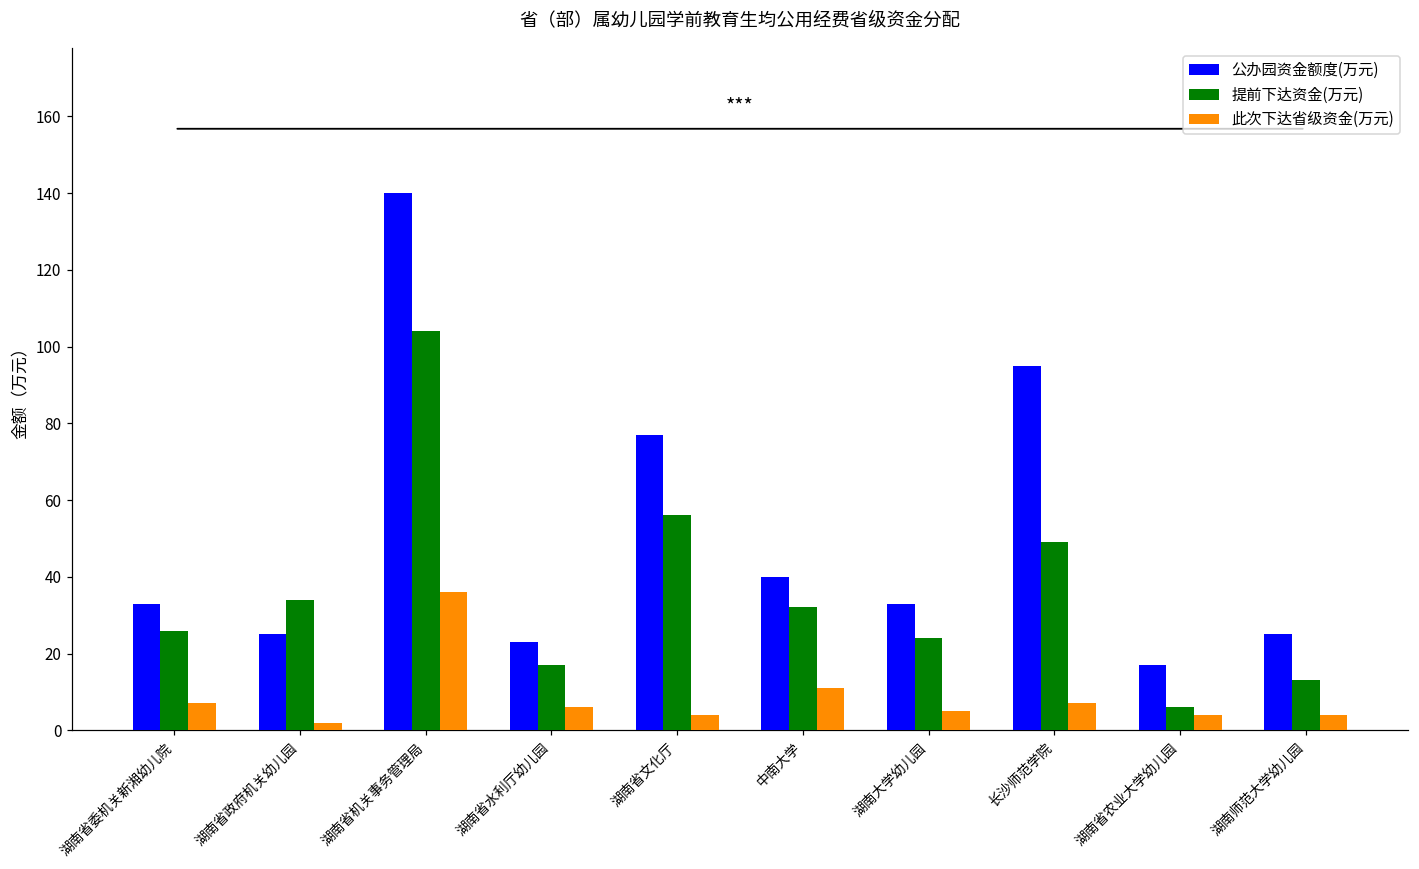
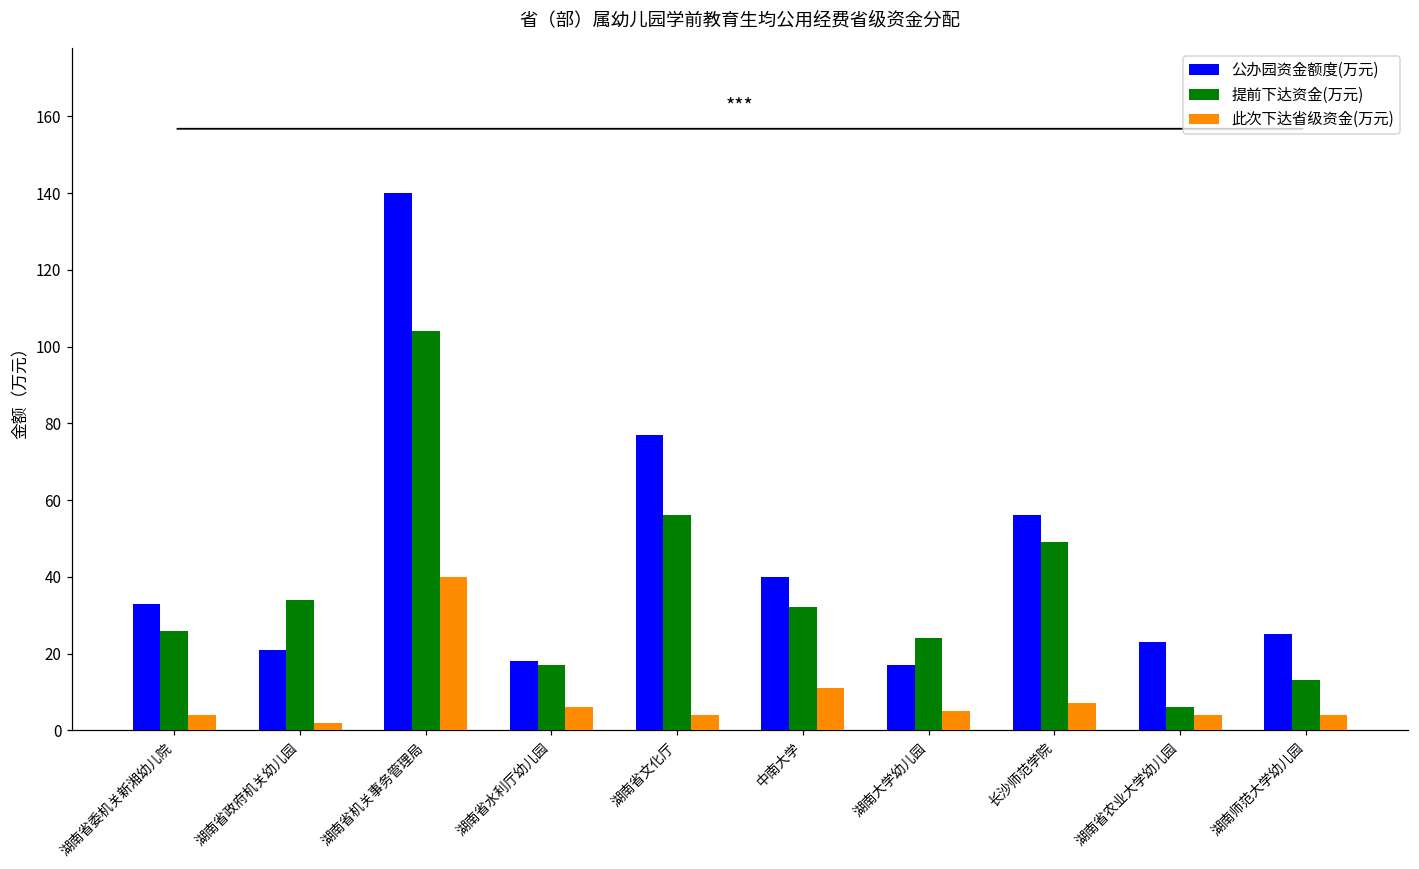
  {
    "公办园资金额度(万元)": {
      "湖南省委机关新湘幼儿院": 33,
-     "湖南省政府机关幼儿园": 25,
+     "湖南省政府机关幼儿园": 21,
      "湖南省机关事务管理局": 140,
-     "湖南省水利厅幼儿园": 23,
+     "湖南省水利厅幼儿园": 18,
      "湖南省文化厅": 77,
      "中南大学": 40,
-     "湖南大学幼儿园": 33,
-     "长沙师范学院": 95,
-     "湖南省农业大学幼儿园": 17,
+     "湖南大学幼儿园": 17,
+     "长沙师范学院": 56,
+     "湖南省农业大学幼儿园": 23,
      "湖南师范大学幼儿园": 25
    },
    "提前下达资金(万元)": {
      "湖南省委机关新湘幼儿院": 26,
      "湖南省政府机关幼儿园": 34,
      "湖南省机关事务管理局": 104,
      "湖南省水利厅幼儿园": 17,
      "湖南省文化厅": 56,
      "中南大学": 32,
      "湖南大学幼儿园": 24,
      "长沙师范学院": 49,
      "湖南省农业大学幼儿园": 6,
      "湖南师范大学幼儿园": 13
    },
    "此次下达省级资金(万元)": {
-     "湖南省委机关新湘幼儿院": 7,
+     "湖南省委机关新湘幼儿院": 4,
      "湖南省政府机关幼儿园": 2,
-     "湖南省机关事务管理局": 36,
+     "湖南省机关事务管理局": 40,
      "湖南省水利厅幼儿园": 6,
      "湖南省文化厅": 4,
      "中南大学": 11,
      "湖南大学幼儿园": 5,
      "长沙师范学院": 7,
      "湖南省农业大学幼儿园": 4,
      "湖南师范大学幼儿园": 4
    }
  }
